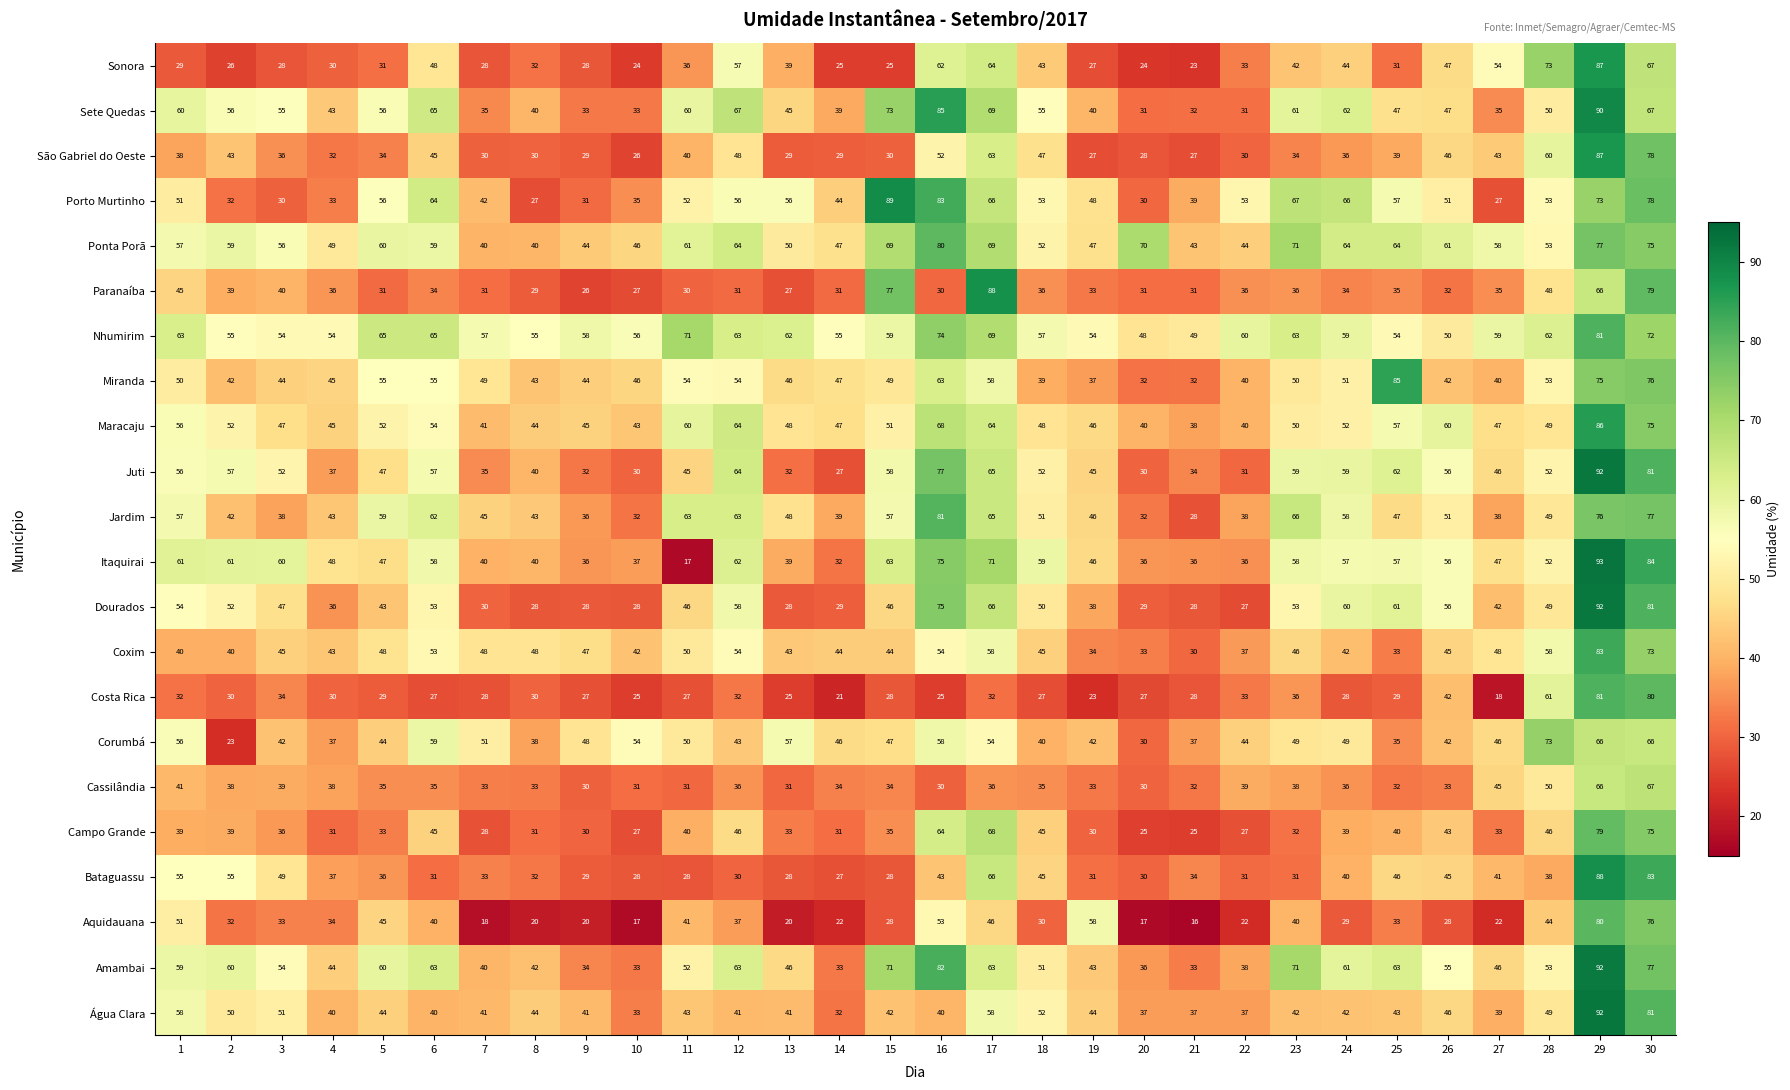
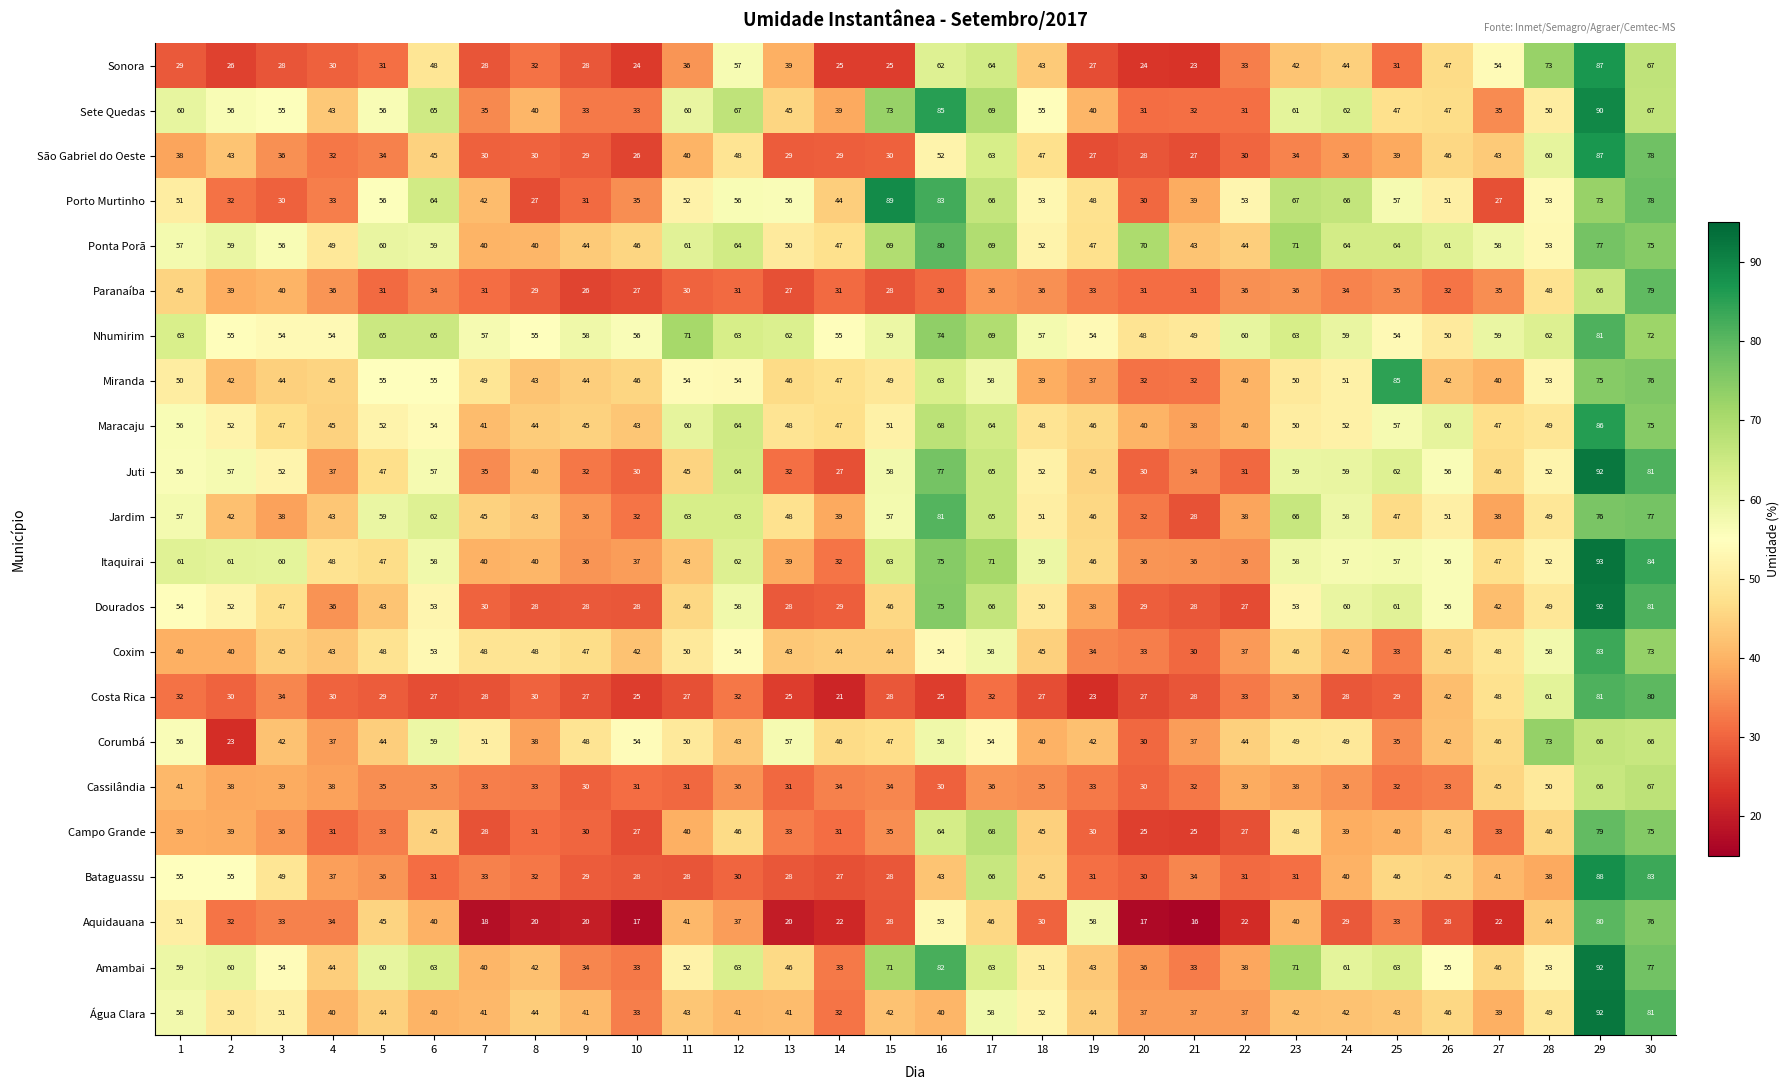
  {
    "Paranaíba": {
      "1": 45,
      "2": 39,
      "3": 40,
      "4": 36,
      "5": 31,
      "6": 34,
      "7": 31,
      "8": 29,
      "9": 26,
      "10": 27,
      "11": 30,
      "12": 31,
      "13": 27,
      "14": 31,
-     "15": 77,
+     "15": 28,
      "16": 30,
-     "17": 88,
+     "17": 36,
      "18": 36,
      "19": 33,
      "20": 31,
      "21": 31,
      "22": 36,
      "23": 36,
      "24": 34,
      "25": 35,
      "26": 32,
      "27": 35,
      "28": 48,
      "29": 66,
      "30": 79
    },
    "Itaquirai": {
      "1": 61,
      "2": 61,
      "3": 60,
      "4": 48,
      "5": 47,
      "6": 58,
      "7": 40,
      "8": 40,
      "9": 36,
      "10": 37,
-     "11": 17,
+     "11": 43,
      "12": 62,
      "13": 39,
      "14": 32,
      "15": 63,
      "16": 75,
      "17": 71,
      "18": 59,
      "19": 46,
      "20": 36,
      "21": 36,
      "22": 36,
      "23": 58,
      "24": 57,
      "25": 57,
      "26": 56,
      "27": 47,
      "28": 52,
      "29": 93,
      "30": 84
    },
    "Costa Rica": {
      "1": 32,
      "2": 30,
      "3": 34,
      "4": 30,
      "5": 29,
      "6": 27,
      "7": 28,
      "8": 30,
      "9": 27,
      "10": 25,
      "11": 27,
      "12": 32,
      "13": 25,
      "14": 21,
      "15": 28,
      "16": 25,
      "17": 32,
      "18": 27,
      "19": 23,
      "20": 27,
      "21": 28,
      "22": 33,
      "23": 36,
      "24": 28,
      "25": 29,
      "26": 42,
-     "27": 18,
+     "27": 48,
      "28": 61,
      "29": 81,
      "30": 80
    },
    "Campo Grande": {
      "1": 39,
      "2": 39,
      "3": 36,
      "4": 31,
      "5": 33,
      "6": 45,
      "7": 28,
      "8": 31,
      "9": 30,
      "10": 27,
      "11": 40,
      "12": 46,
      "13": 33,
      "14": 31,
      "15": 35,
      "16": 64,
      "17": 68,
      "18": 45,
      "19": 30,
      "20": 25,
      "21": 25,
      "22": 27,
-     "23": 32,
+     "23": 48,
      "24": 39,
      "25": 40,
      "26": 43,
      "27": 33,
      "28": 46,
      "29": 79,
      "30": 75
    }
  }
